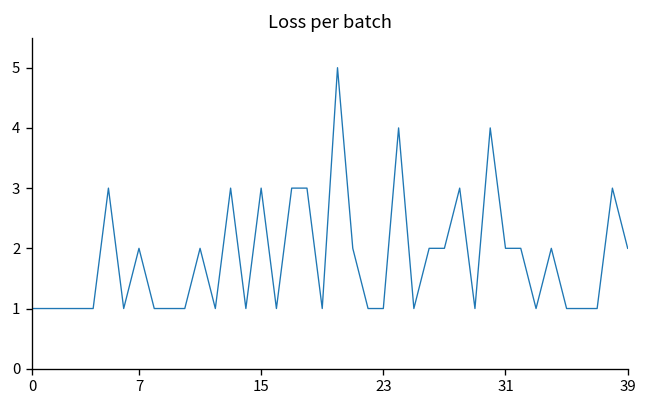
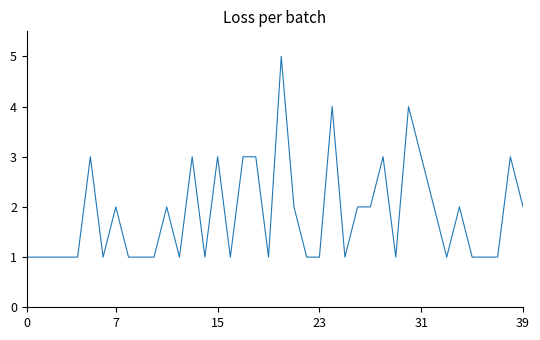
  {
    "0": 1,
    "7": 2,
    "15": 3,
    "23": 1,
-   "31": 2,
+   "31": 3,
    "39": 2
  }
